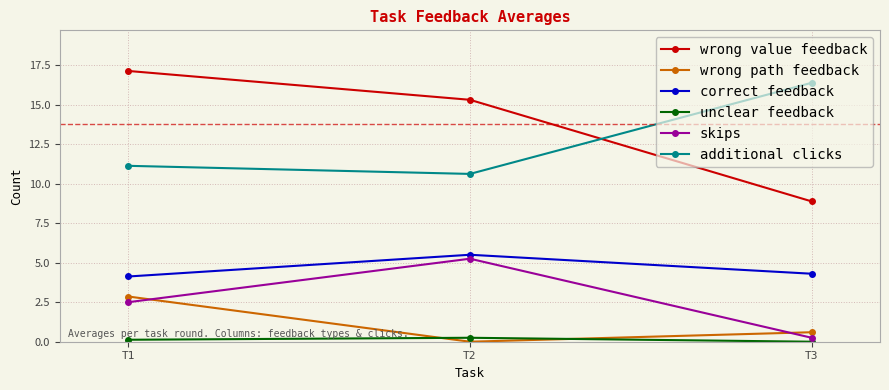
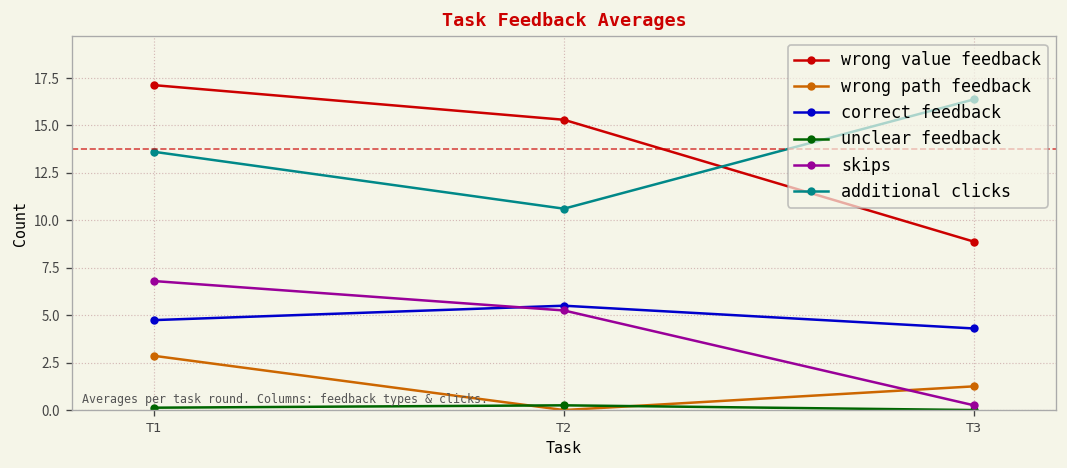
  {
    "wrong value feedback": {
      "T1": 17.1,
      "T2": 15.3,
      "T3": 8.9
    },
    "wrong path feedback": {
      "T1": 2.9,
      "T2": 0.0,
-     "T3": 0.6
+     "T3": 1.3
    },
    "correct feedback": {
-     "T1": 4.1,
+     "T1": 4.7,
      "T2": 5.5,
      "T3": 4.3
    },
    "unclear feedback": {
      "T1": 0.1,
      "T2": 0.3,
      "T3": 0.0
    },
    "skips": {
-     "T1": 2.5,
+     "T1": 6.8,
      "T2": 5.3,
      "T3": 0.3
    },
    "additional clicks": {
-     "T1": 11.1,
+     "T1": 13.6,
      "T2": 10.6
    }
  }
